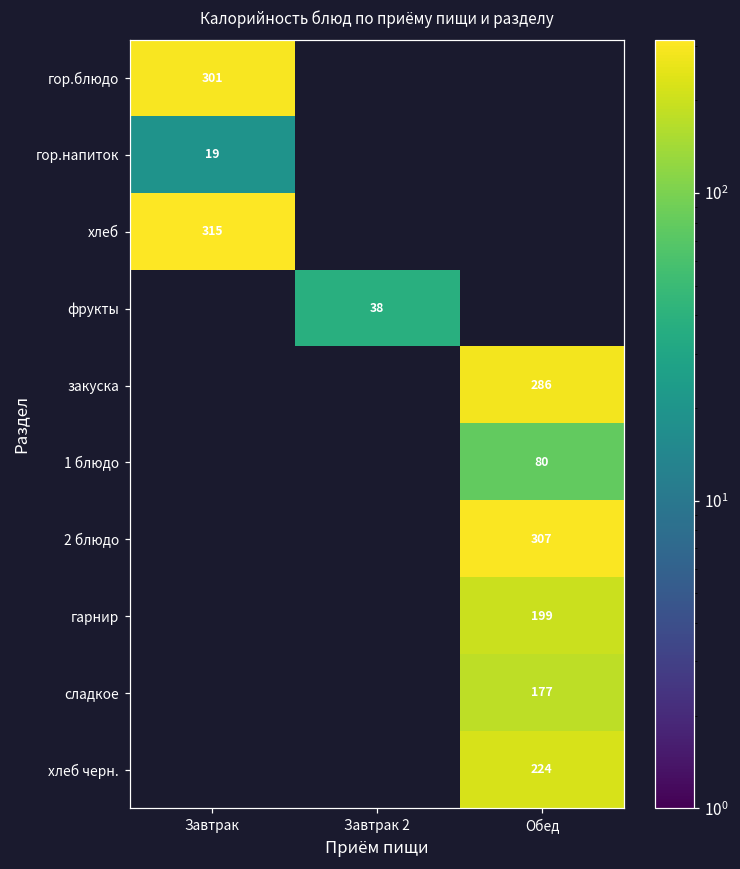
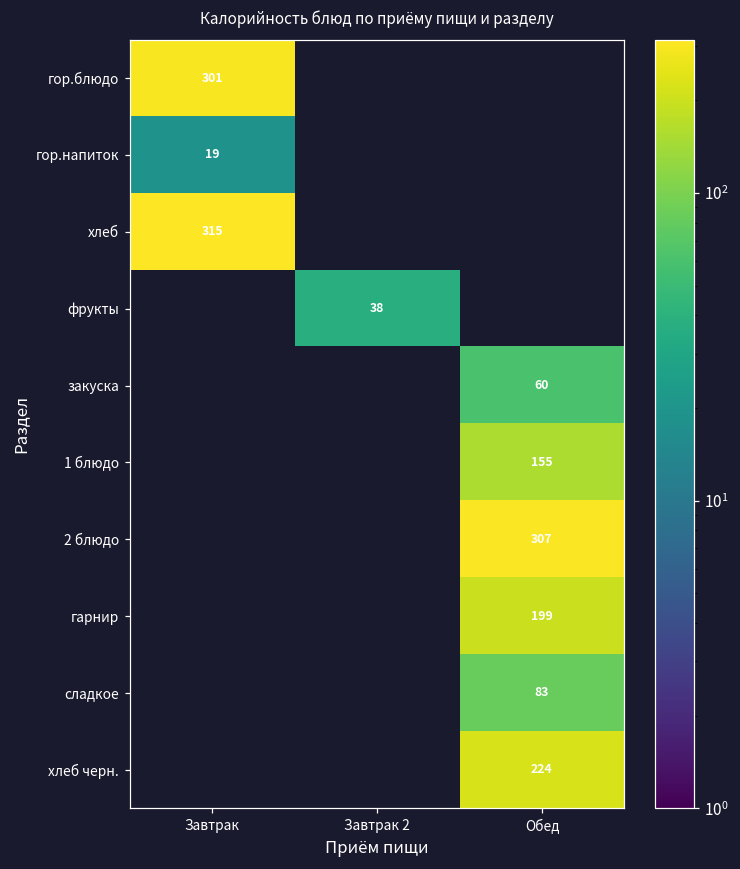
  {
    "гор.блюдо": {
      "Завтрак": 301
    },
    "гор.напиток": {
      "Завтрак": 19
    },
    "хлеб": {
      "Завтрак": 315
    },
    "фрукты": {
      "Завтрак 2": 38
    },
    "закуска": {
-     "Обед": 286
+     "Обед": 60
    },
    "1 блюдо": {
-     "Обед": 80
+     "Обед": 155
    },
    "2 блюдо": {
      "Обед": 307
    },
    "гарнир": {
      "Обед": 199
    },
    "сладкое": {
-     "Обед": 177
+     "Обед": 83
    },
    "хлеб черн.": {
      "Обед": 224
    }
  }
